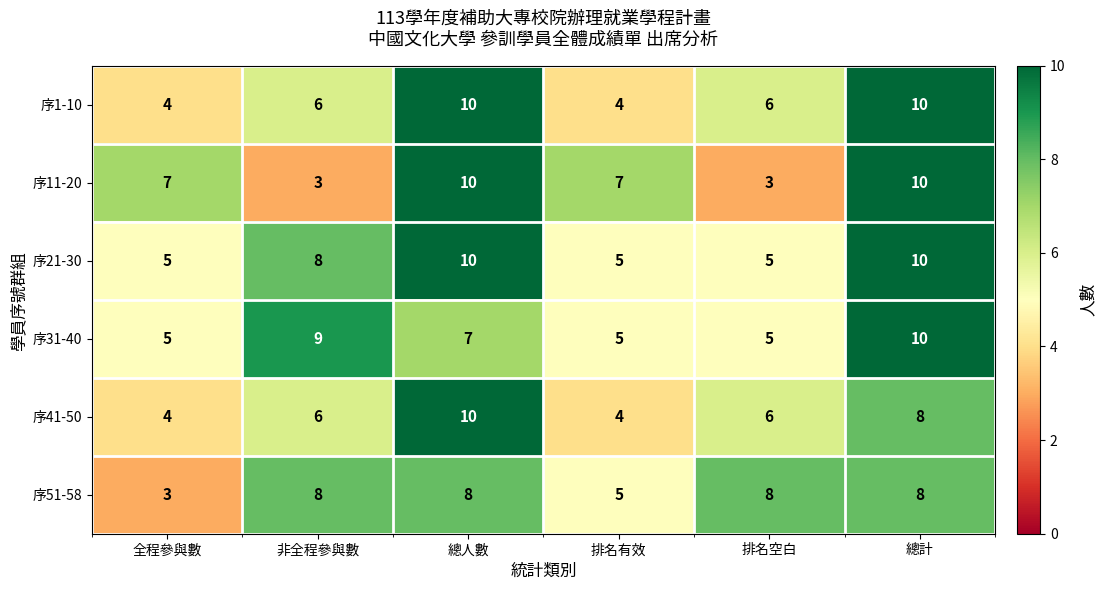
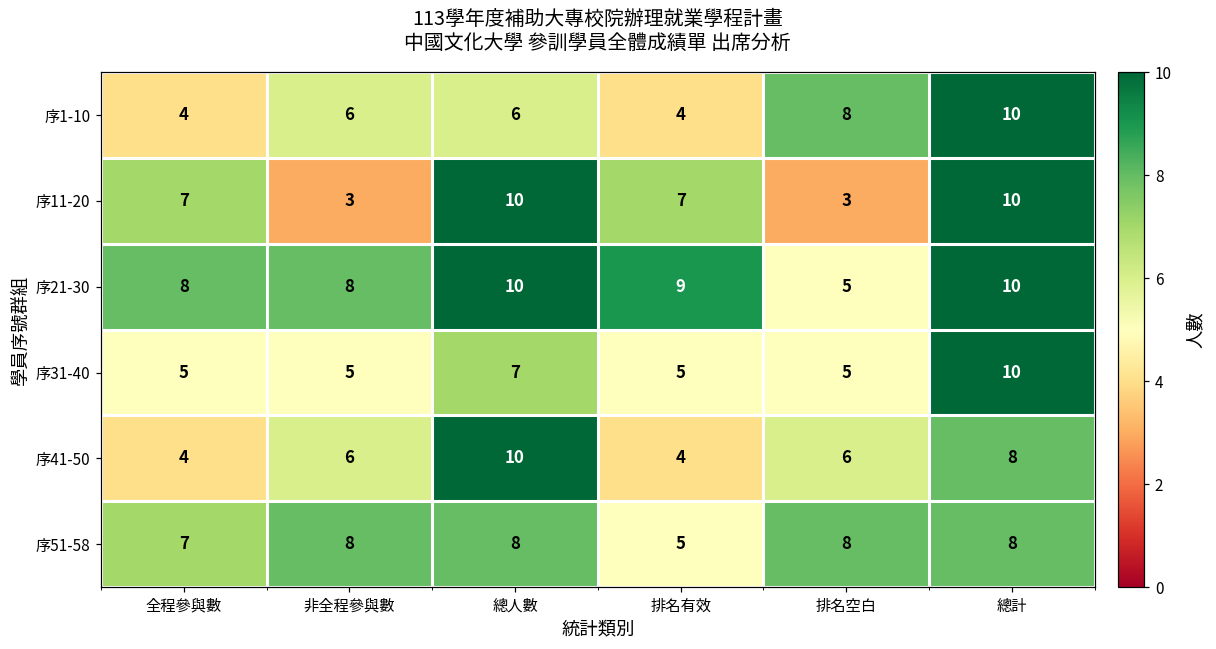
  {
    "序1-10": {
      "全程參與數": 4,
      "非全程參與數": 6,
-     "總人數": 10,
+     "總人數": 6,
      "排名有效": 4,
-     "排名空白": 6,
+     "排名空白": 8,
      "總計": 10
    },
    "序11-20": {
      "全程參與數": 7,
      "非全程參與數": 3,
      "總人數": 10,
      "排名有效": 7,
      "排名空白": 3,
      "總計": 10
    },
    "序21-30": {
-     "全程參與數": 5,
+     "全程參與數": 8,
      "非全程參與數": 8,
      "總人數": 10,
-     "排名有效": 5,
+     "排名有效": 9,
      "排名空白": 5,
      "總計": 10
    },
    "序31-40": {
      "全程參與數": 5,
-     "非全程參與數": 9,
+     "非全程參與數": 5,
      "總人數": 7,
      "排名有效": 5,
      "排名空白": 5,
      "總計": 10
    },
    "序41-50": {
      "全程參與數": 4,
      "非全程參與數": 6,
      "總人數": 10,
      "排名有效": 4,
      "排名空白": 6,
      "總計": 8
    },
    "序51-58": {
-     "全程參與數": 3,
+     "全程參與數": 7,
      "非全程參與數": 8,
      "總人數": 8,
      "排名有效": 5,
      "排名空白": 8,
      "總計": 8
    }
  }
